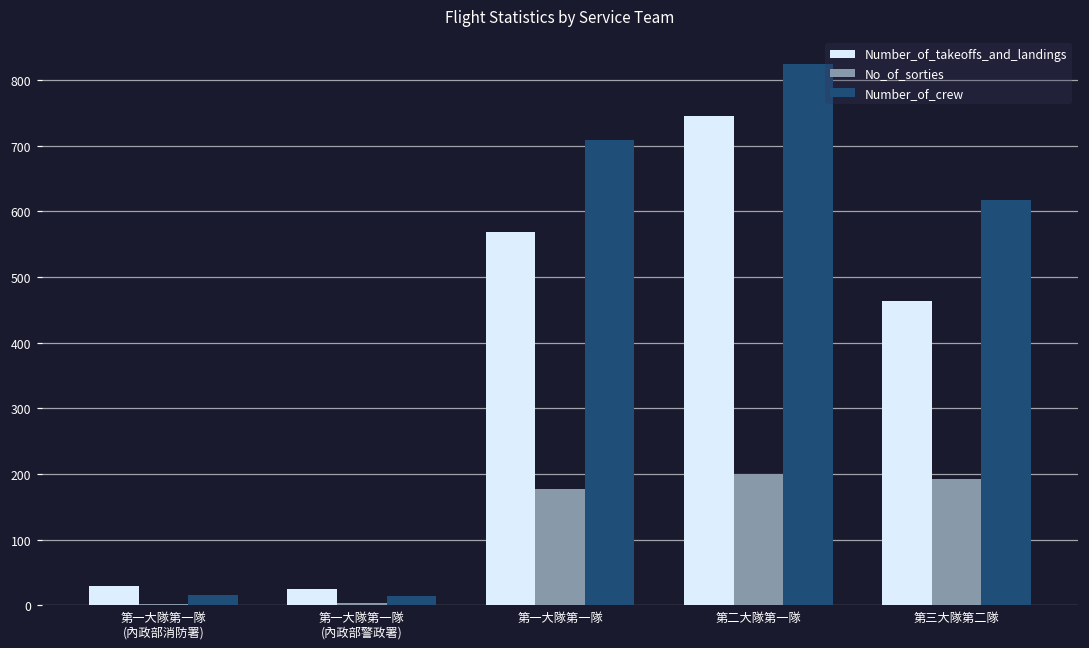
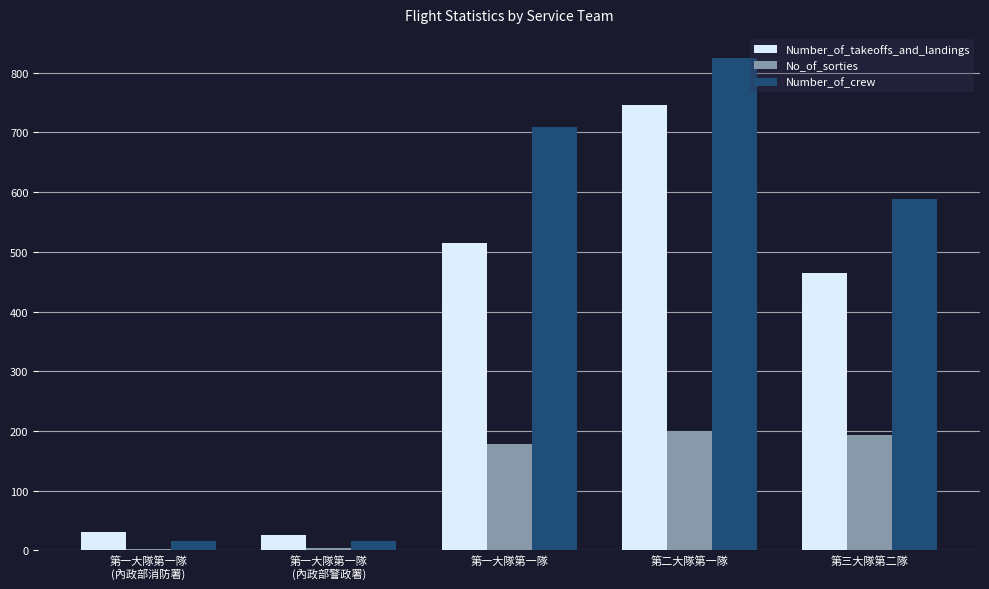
  {
    "Number_of_takeoffs_and_landings": {
      "第一大隊第一隊 (內政部消防署)": 30,
      "第一大隊第一隊 (內政部警政署)": 30,
-     "第一大隊第一隊": 570,
+     "第一大隊第一隊": 520,
      "第二大隊第一隊": 750,
      "第三大隊第二隊": 460
    },
    "No_of_sorties": {
      "第一大隊第一隊": 180,
      "第二大隊第一隊": 200,
      "第三大隊第二隊": 190
    },
    "Number_of_crew": {
      "第一大隊第一隊 (內政部消防署)": 20,
      "第一大隊第一隊 (內政部警政署)": 20,
      "第一大隊第一隊": 710,
      "第二大隊第一隊": 820,
-     "第三大隊第二隊": 620
+     "第三大隊第二隊": 590
    }
  }
